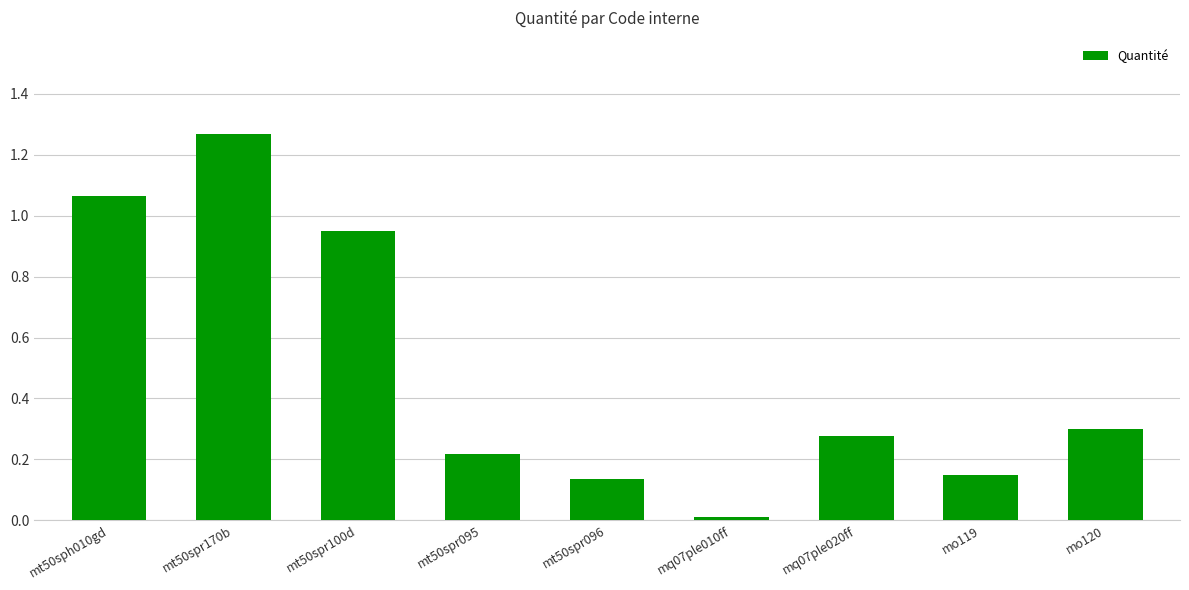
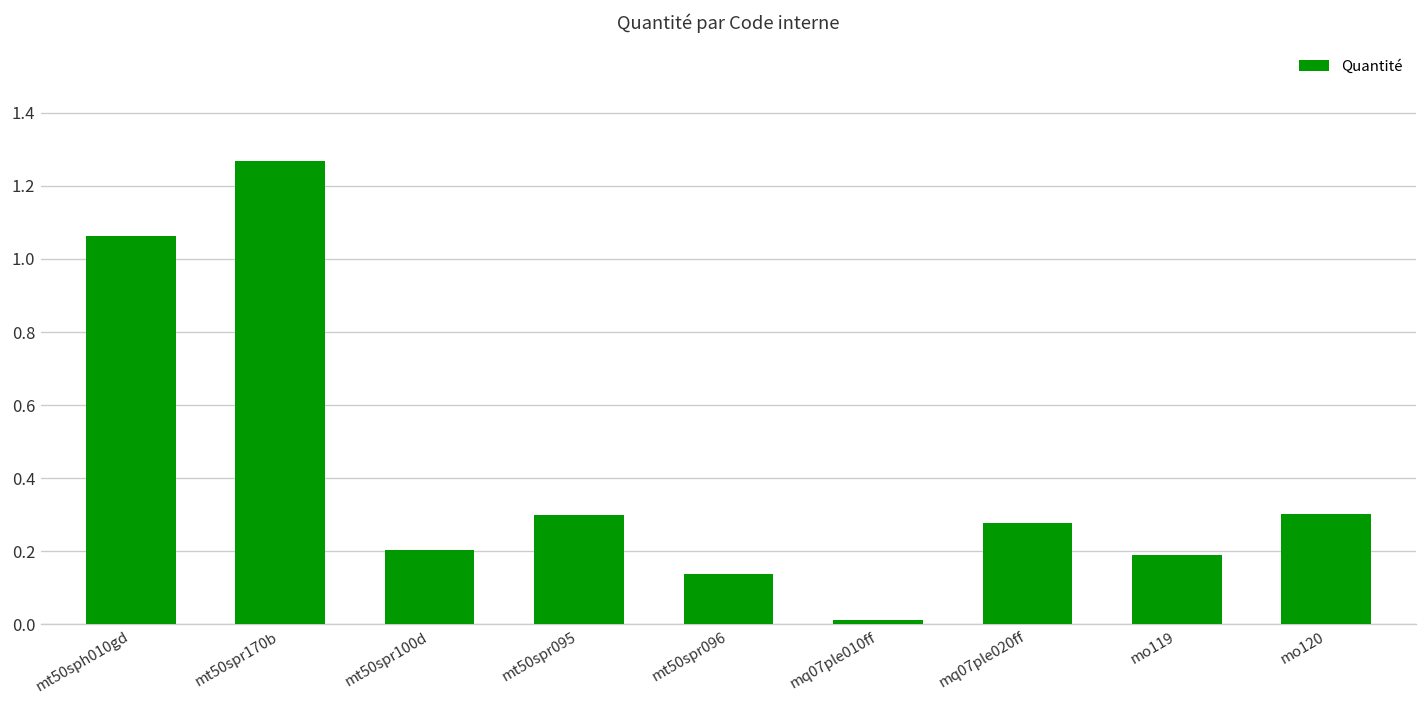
  {
    "mt50sph010gd": 1.06,
    "mt50spr170b": 1.27,
-   "mt50spr100d": 0.95,
-   "mt50spr095": 0.22,
+   "mt50spr100d": 0.20,
+   "mt50spr095": 0.30,
    "mt50spr096": 0.14,
    "mq07ple010ff": 0.01,
    "mq07ple020ff": 0.28,
-   "mo119": 0.15,
+   "mo119": 0.19,
    "mo120": 0.30
  }
